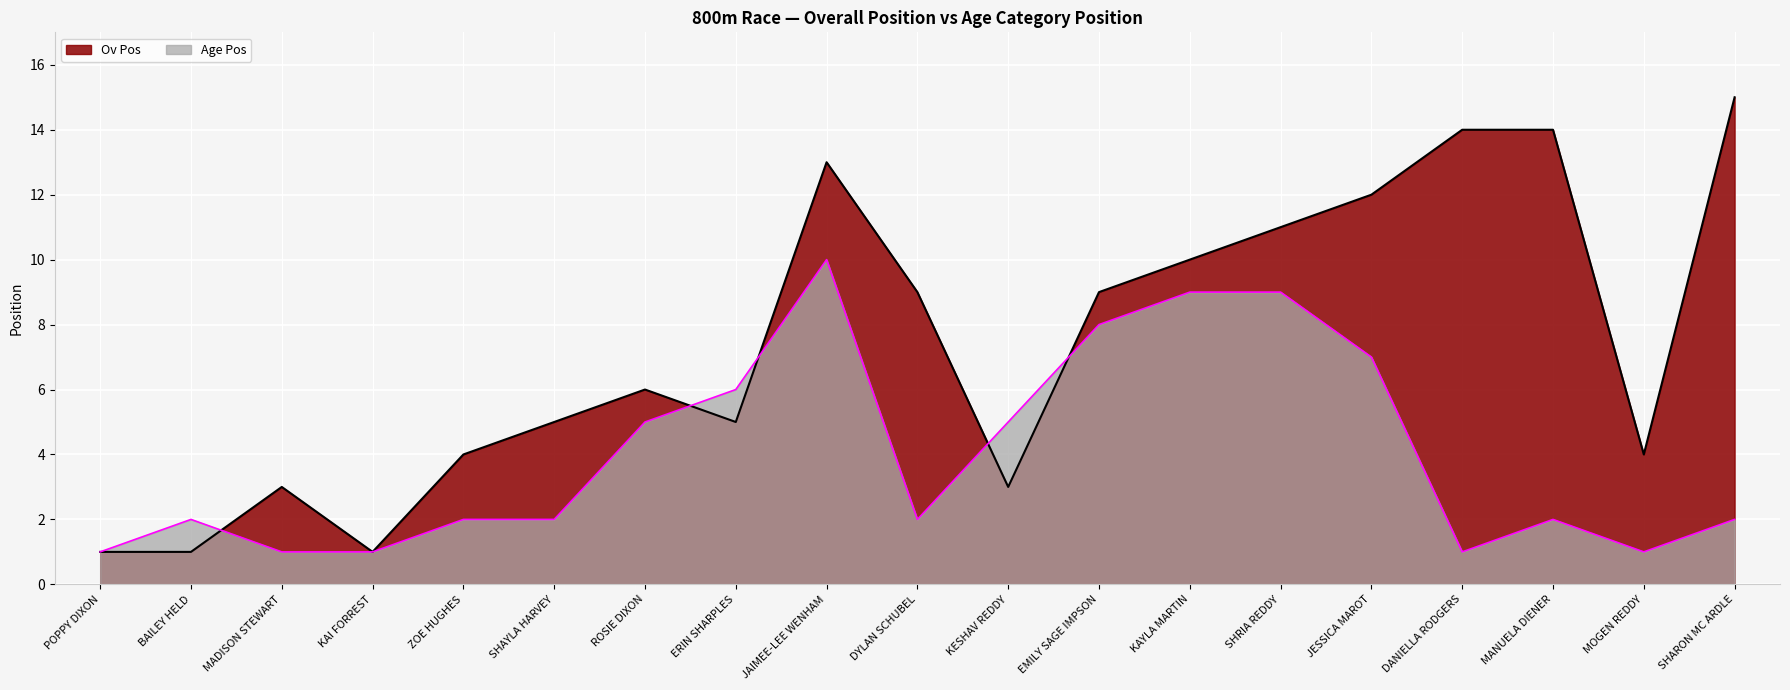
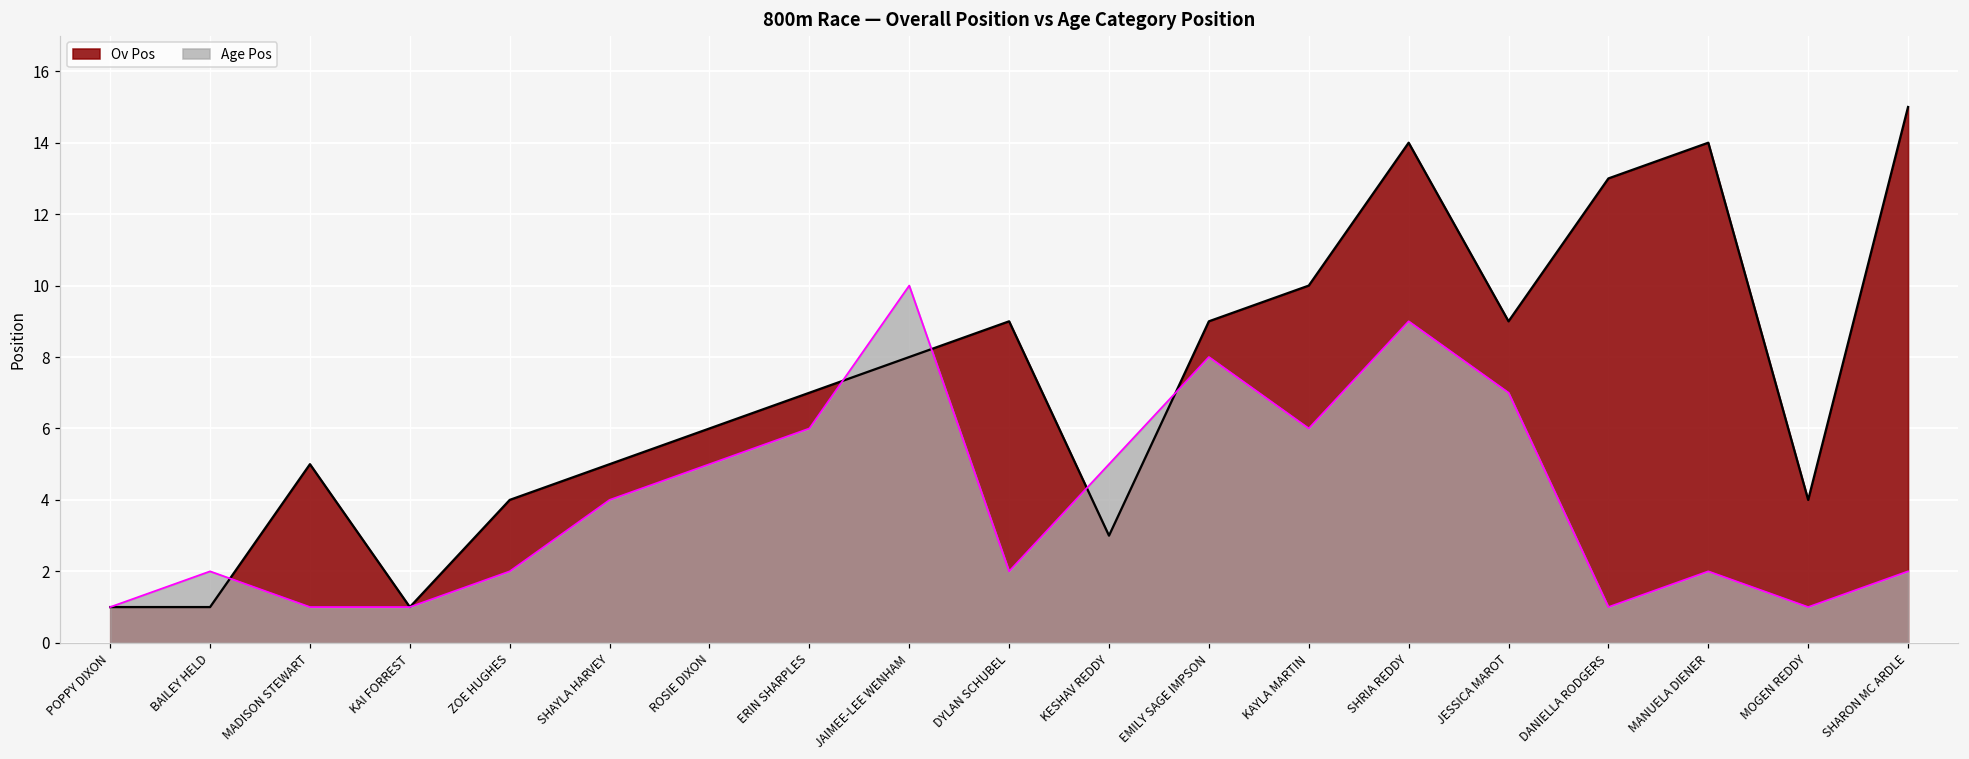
  {
    "Ov Pos": {
      "BAILEY HELD": 1,
-     "MADISON STEWART": 3,
+     "MADISON STEWART": 5,
      "ZOE HUGHES": 4,
      "SHAYLA HARVEY": 5,
      "ROSIE DIXON": 6,
-     "ERIN SHARPLES": 5,
-     "JAIMEE-LEE WENHAM": 13,
+     "ERIN SHARPLES": 7,
+     "JAIMEE-LEE WENHAM": 8,
      "DYLAN SCHUBEL": 9,
      "KESHAV REDDY": 3,
      "EMILY SAGE IMPSON": 9,
      "KAYLA MARTIN": 10,
-     "SHRIA REDDY": 11,
-     "JESSICA MAROT": 12,
-     "DANIELLA RODGERS": 14,
+     "SHRIA REDDY": 14,
+     "JESSICA MAROT": 9,
+     "DANIELLA RODGERS": 13,
      "MANUELA DIENER": 14,
      "MOGEN REDDY": 4,
      "SHARON MC ARDLE": 15
    },
    "Age Pos": {
      "BAILEY HELD": 2,
      "MADISON STEWART": 1,
      "ZOE HUGHES": 2,
-     "SHAYLA HARVEY": 2,
+     "SHAYLA HARVEY": 4,
      "ROSIE DIXON": 5,
      "ERIN SHARPLES": 6,
      "JAIMEE-LEE WENHAM": 10,
      "DYLAN SCHUBEL": 2,
      "KESHAV REDDY": 5,
      "EMILY SAGE IMPSON": 8,
-     "KAYLA MARTIN": 9,
+     "KAYLA MARTIN": 6,
      "SHRIA REDDY": 9,
      "JESSICA MAROT": 7,
      "DANIELLA RODGERS": 1,
      "MANUELA DIENER": 2,
      "MOGEN REDDY": 1,
      "SHARON MC ARDLE": 2
    }
  }
